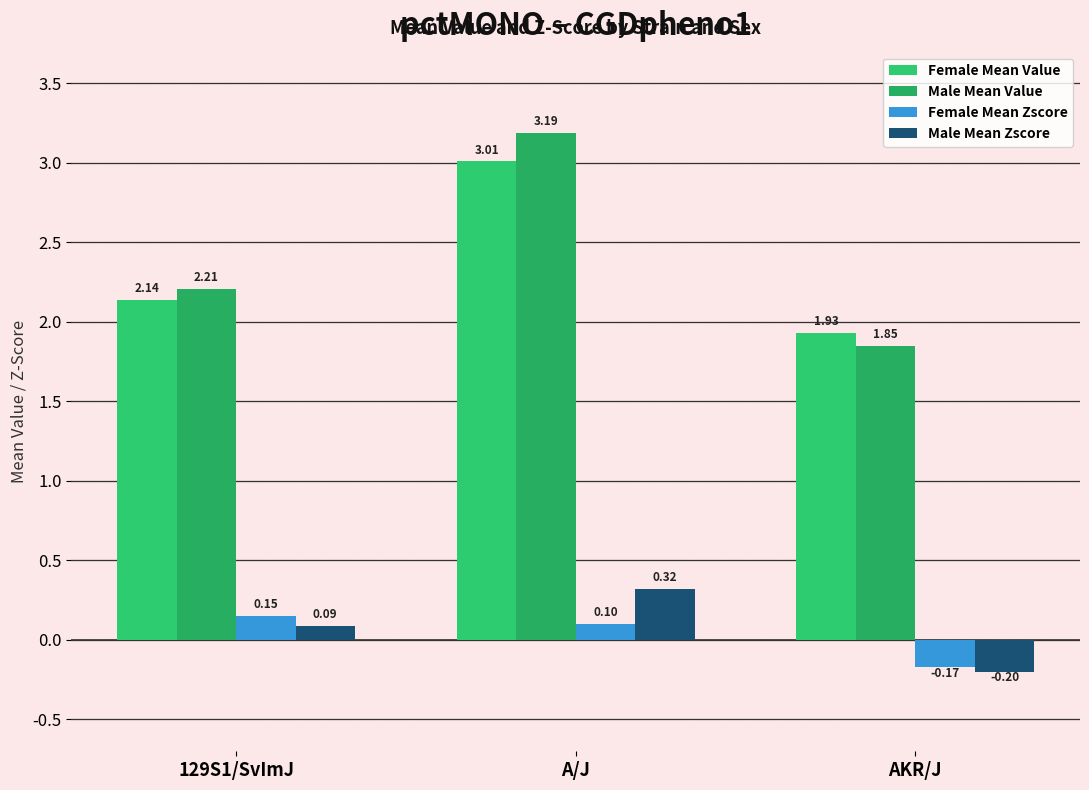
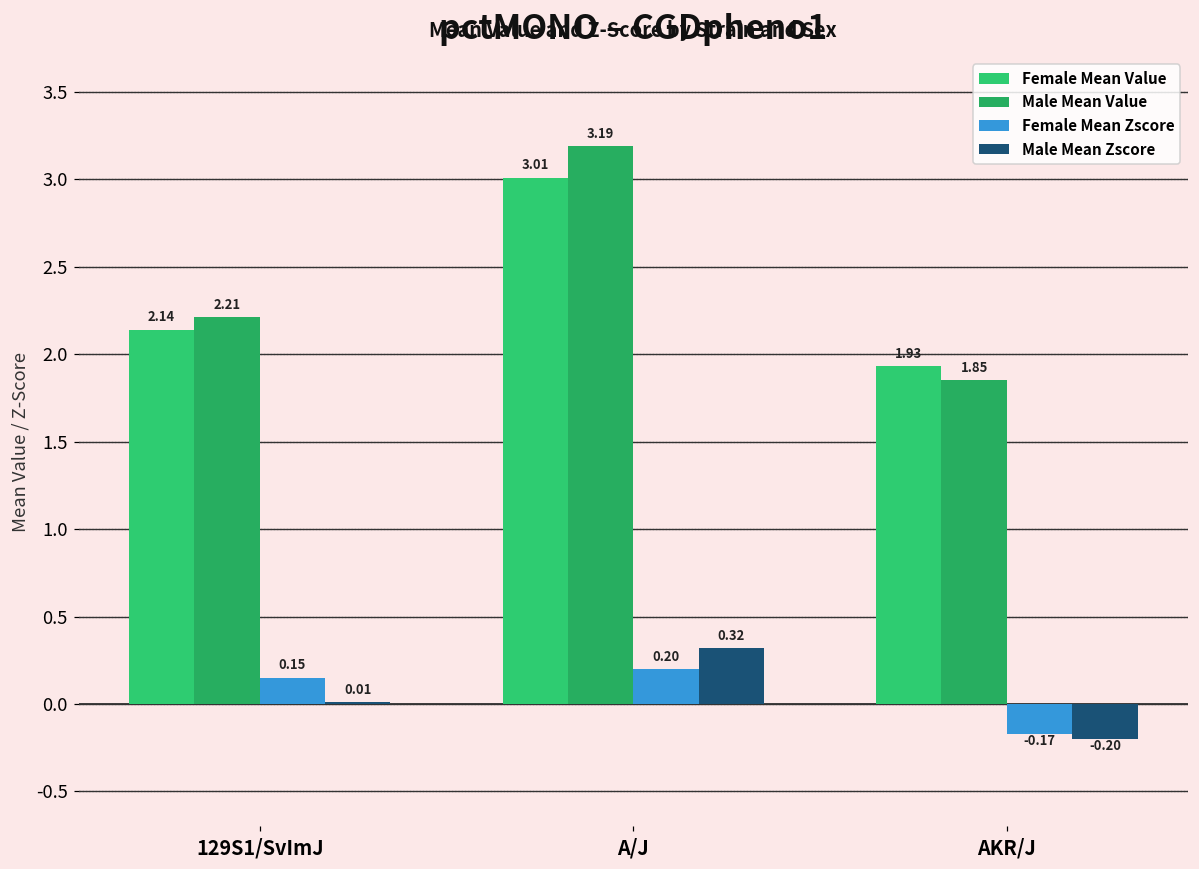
  {
    "Female Mean Zscore": {
      "129S1/SvImJ": 0.15,
-     "A/J": 0.10,
+     "A/J": 0.20,
      "AKR/J": -0.17
    },
    "Male Mean Zscore": {
-     "129S1/SvImJ": 0.09,
+     "129S1/SvImJ": 0.01,
      "A/J": 0.32,
      "AKR/J": -0.20
    }
  }
